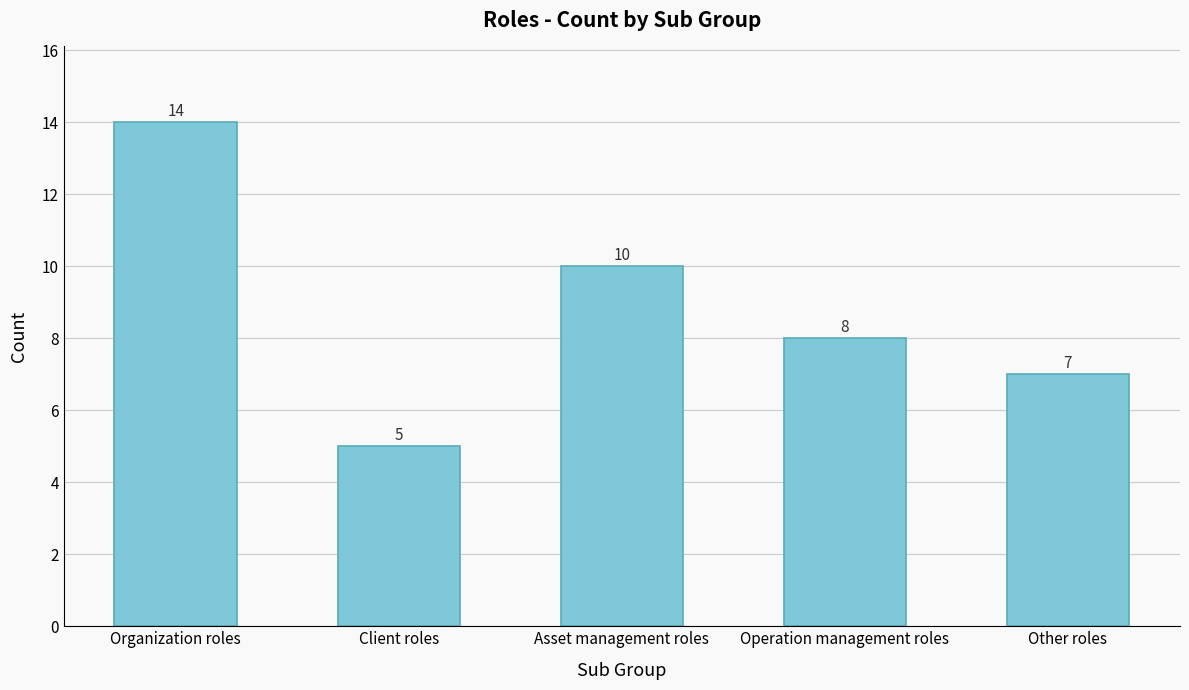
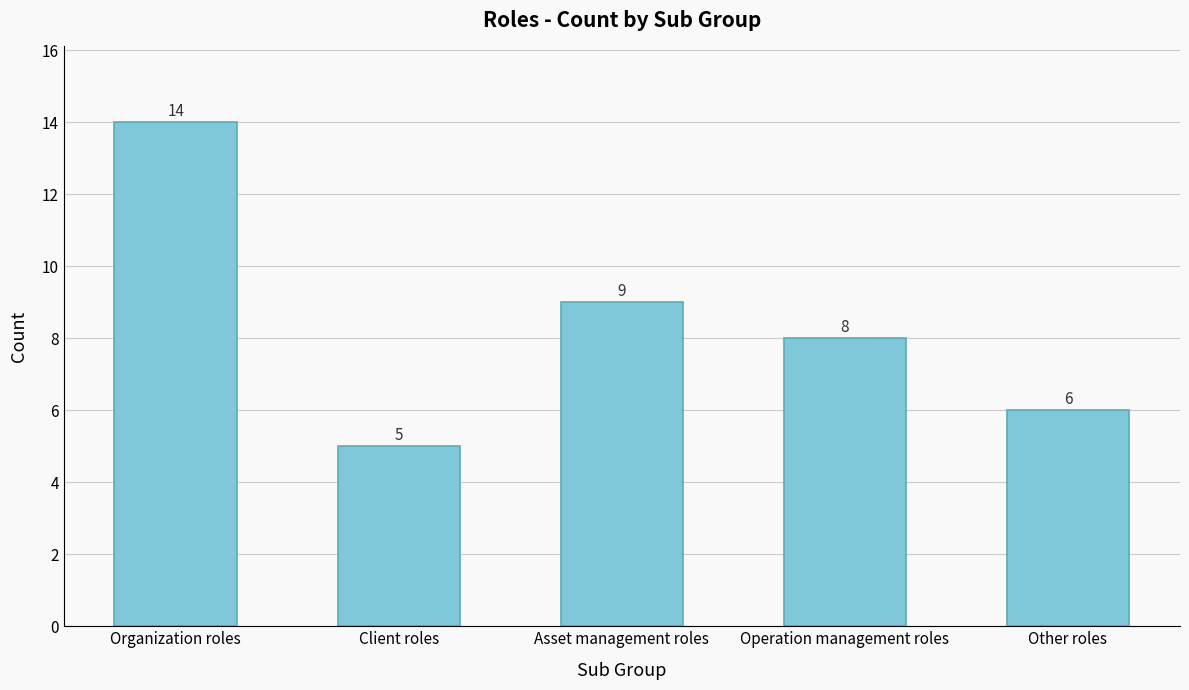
  {
    "Organization roles": 14,
    "Client roles": 5,
-   "Asset management roles": 10,
+   "Asset management roles": 9,
    "Operation management roles": 8,
-   "Other roles": 7
+   "Other roles": 6
  }
